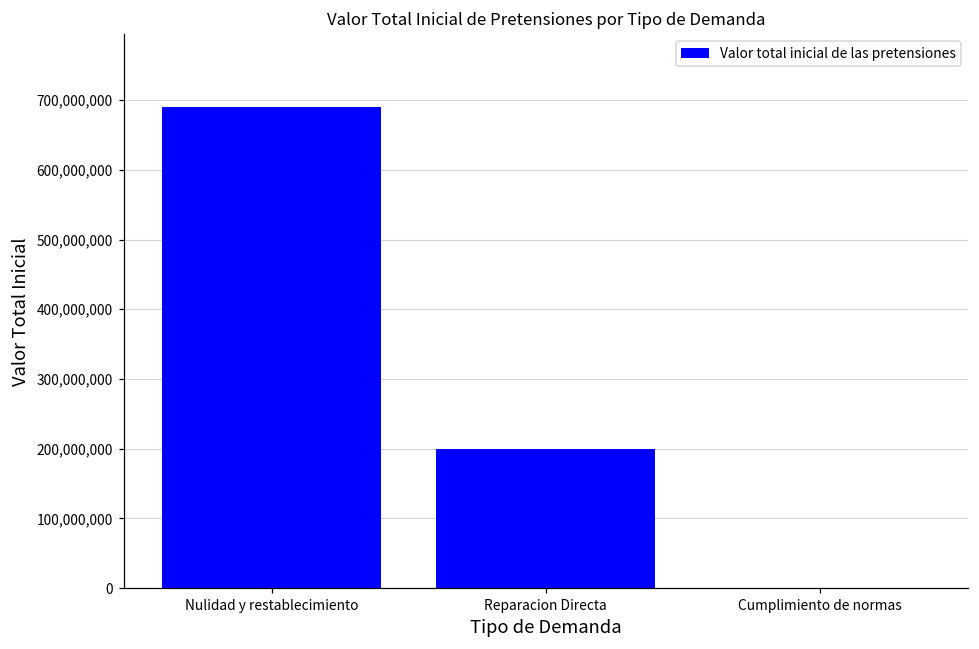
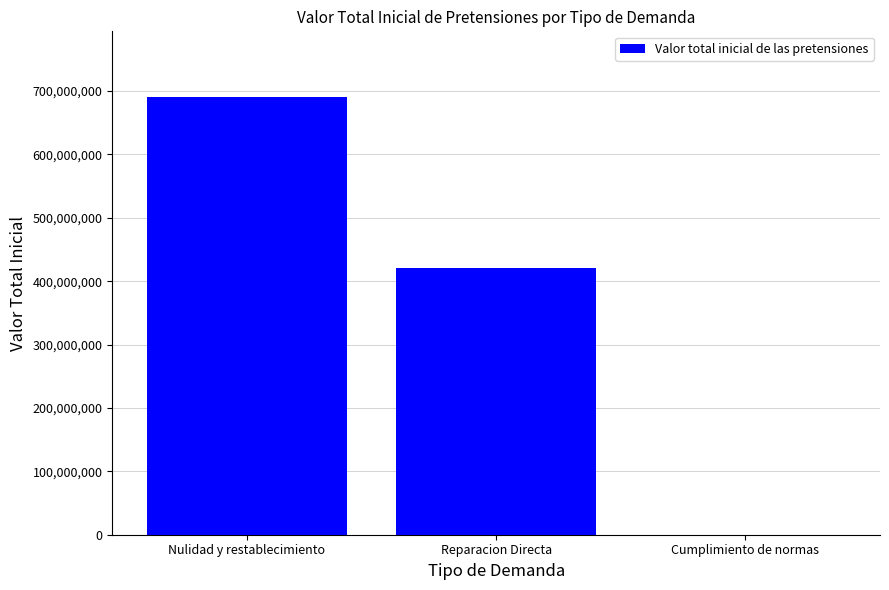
  {
    "Nulidad y restablecimiento": "690,000,000",
-   "Reparacion Directa": "200,000,000",
+   "Reparacion Directa": "420,000,000",
    "Cumplimiento de normas": "0"
  }
